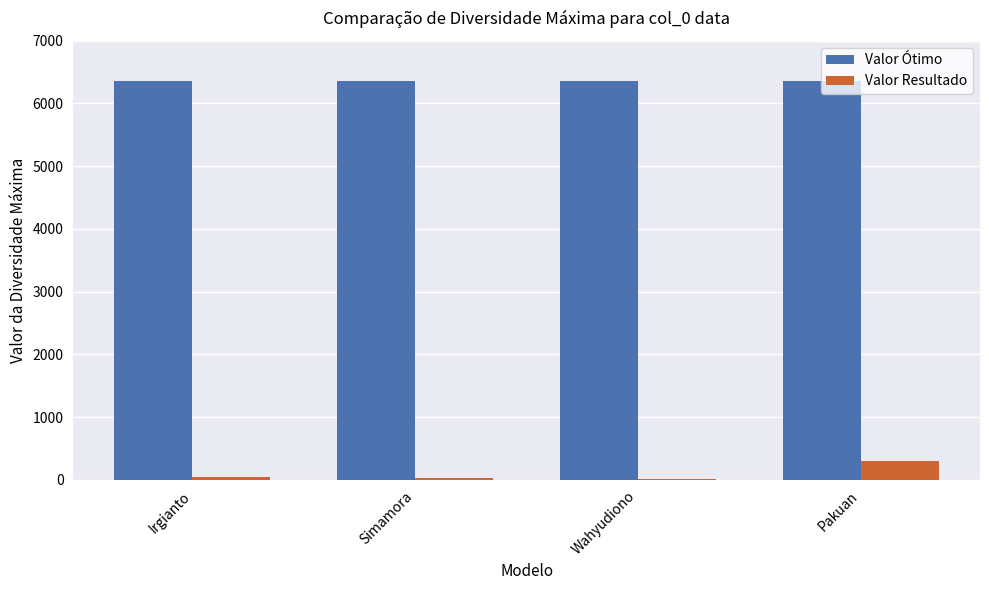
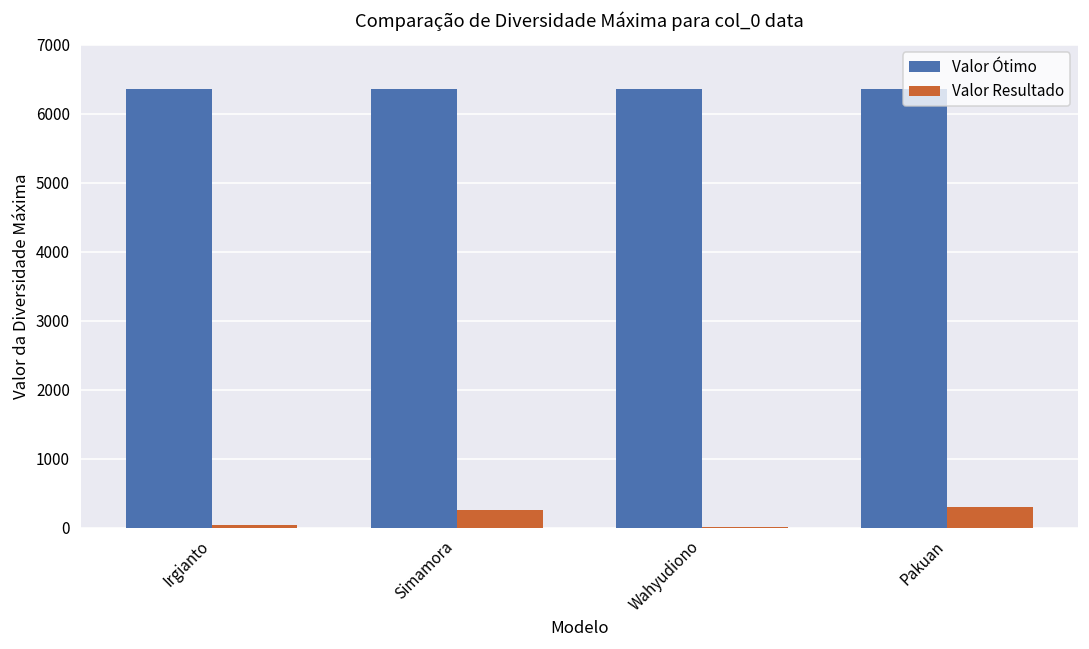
  {
    "Valor Ótimo": {
      "Irgianto": 6400,
      "Simamora": 6400,
      "Wahyudiono": 6400
    },
    "Valor Resultado": {
      "Irgianto": 0,
-     "Simamora": 0,
+     "Simamora": 300,
      "Pakuan": 300
    }
  }
